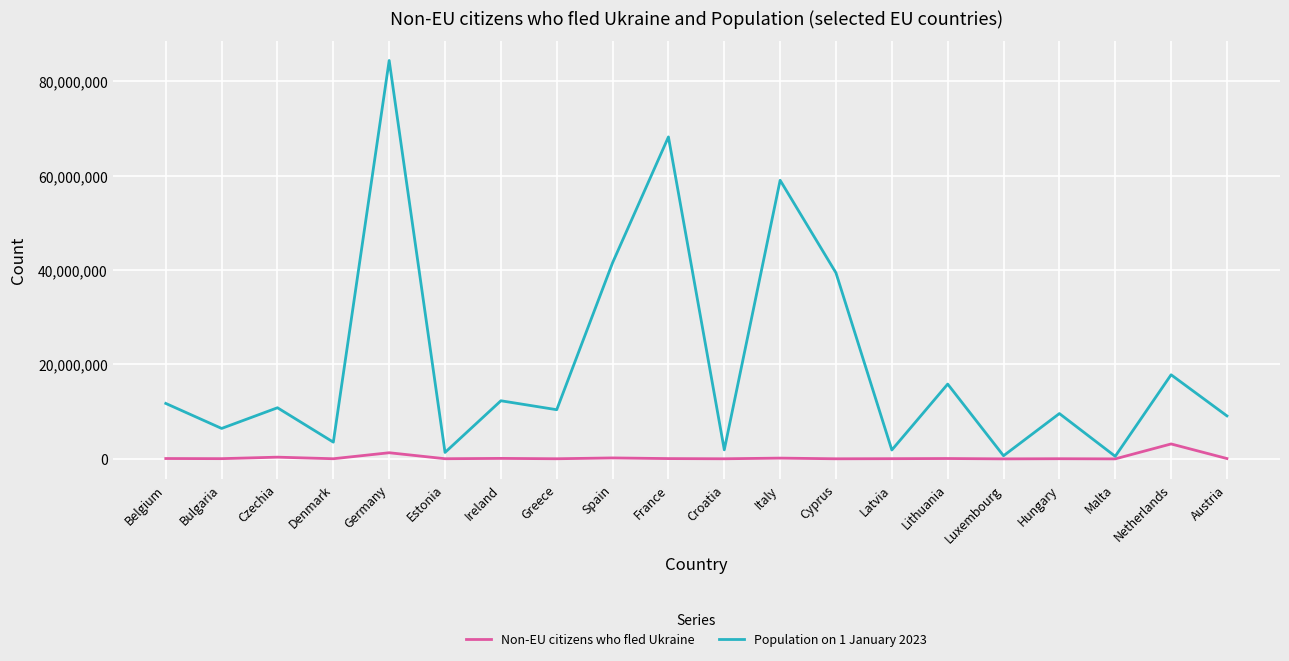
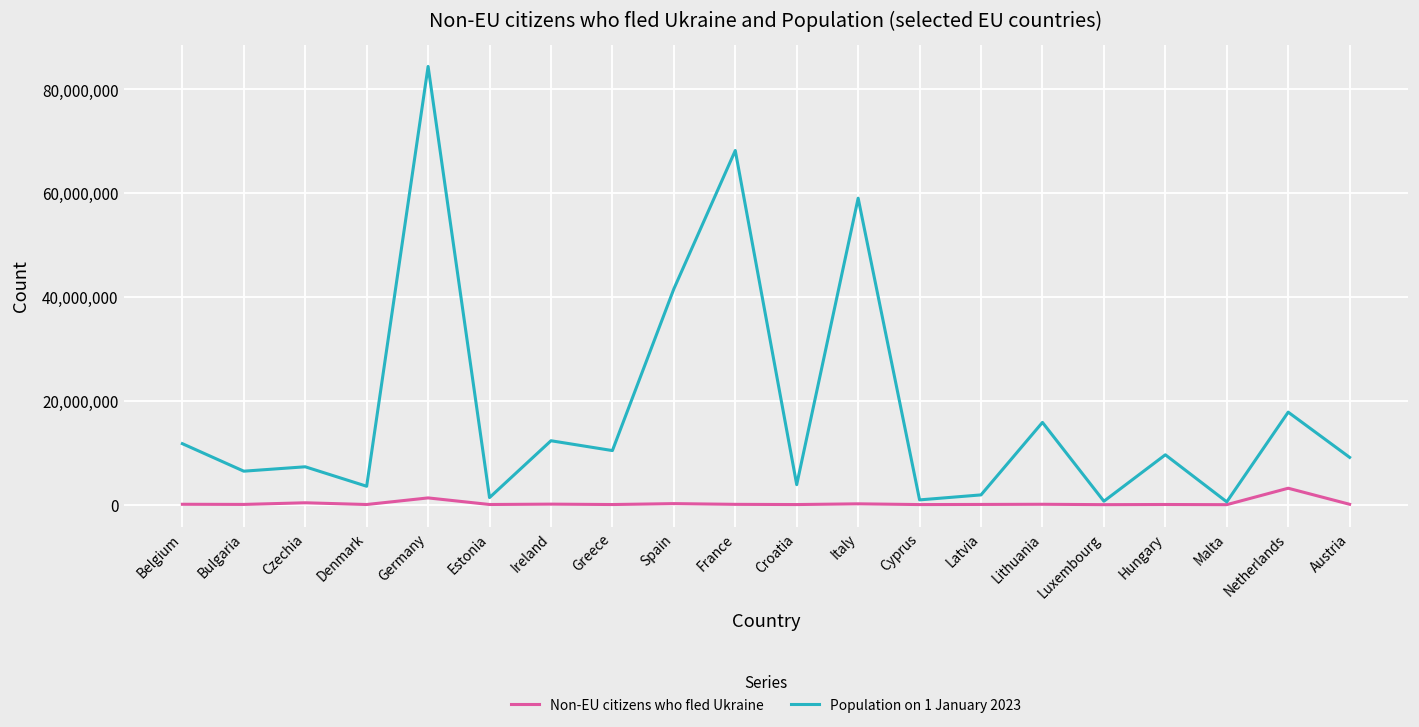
  {
    "Non-EU citizens who fled Ukraine": {
      "Belgium": "0",
      "Bulgaria": "0",
      "Czechia": "0",
      "Denmark": "0",
      "Germany": "1,000,000",
      "Estonia": "0",
      "Ireland": "0",
      "Greece": "0",
      "Spain": "0",
      "France": "0",
      "Croatia": "0",
      "Italy": "0",
      "Cyprus": "0",
      "Latvia": "0",
      "Lithuania": "0",
      "Luxembourg": "0",
      "Hungary": "0",
      "Malta": "0",
      "Netherlands": "3,000,000",
      "Austria": "0"
    },
    "Population on 1 January 2023": {
      "Belgium": "12,000,000",
      "Bulgaria": "6,000,000",
-     "Czechia": "11,000,000",
+     "Czechia": "7,000,000",
      "Denmark": "4,000,000",
      "Germany": "84,000,000",
      "Estonia": "1,000,000",
      "Ireland": "12,000,000",
      "Greece": "10,000,000",
      "Spain": "42,000,000",
      "France": "68,000,000",
-     "Croatia": "2,000,000",
+     "Croatia": "4,000,000",
      "Italy": "59,000,000",
-     "Cyprus": "39,000,000",
+     "Cyprus": "1,000,000",
      "Latvia": "2,000,000",
      "Lithuania": "16,000,000",
      "Luxembourg": "1,000,000",
      "Hungary": "10,000,000",
      "Malta": "1,000,000",
      "Netherlands": "18,000,000",
      "Austria": "9,000,000"
    }
  }
